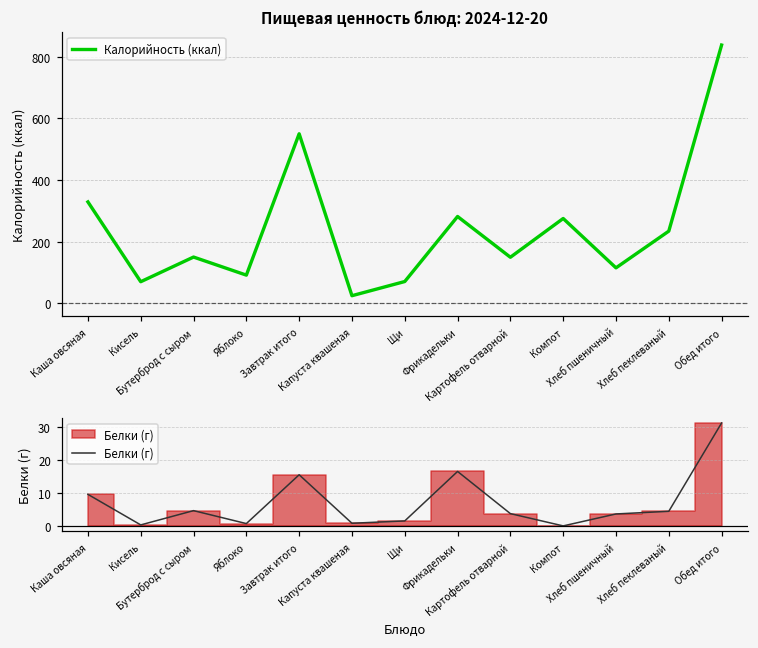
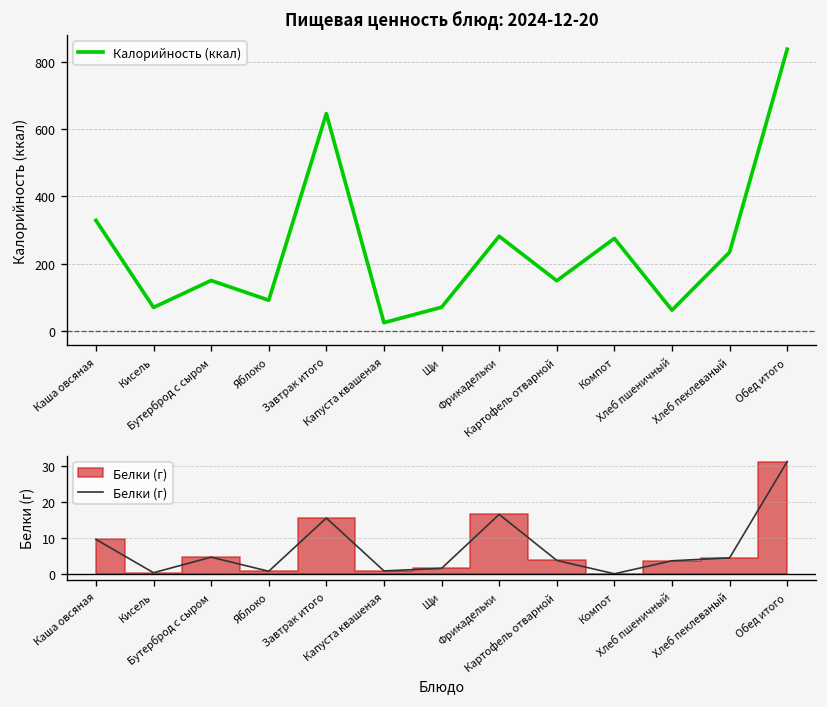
  {
    "Пищевая ценность блюд: 2024-12-20": {
      "Каша овсяная": 330,
      "Кисель": 70,
      "Бутерброд с сыром": 150,
      "Яблоко": 90,
-     "Завтрак итого": 550,
+     "Завтрак итого": 650,
      "Капуста квашеная": 20,
      "Щи": 70,
      "Фрикадельки": 280,
      "Картофель отварной": 150,
      "Компот": 280,
-     "Хлеб пшеничный": 110,
+     "Хлеб пшеничный": 60,
      "Хлеб пеклеваный": 230,
      "Обед итого": 840
    }
  }
